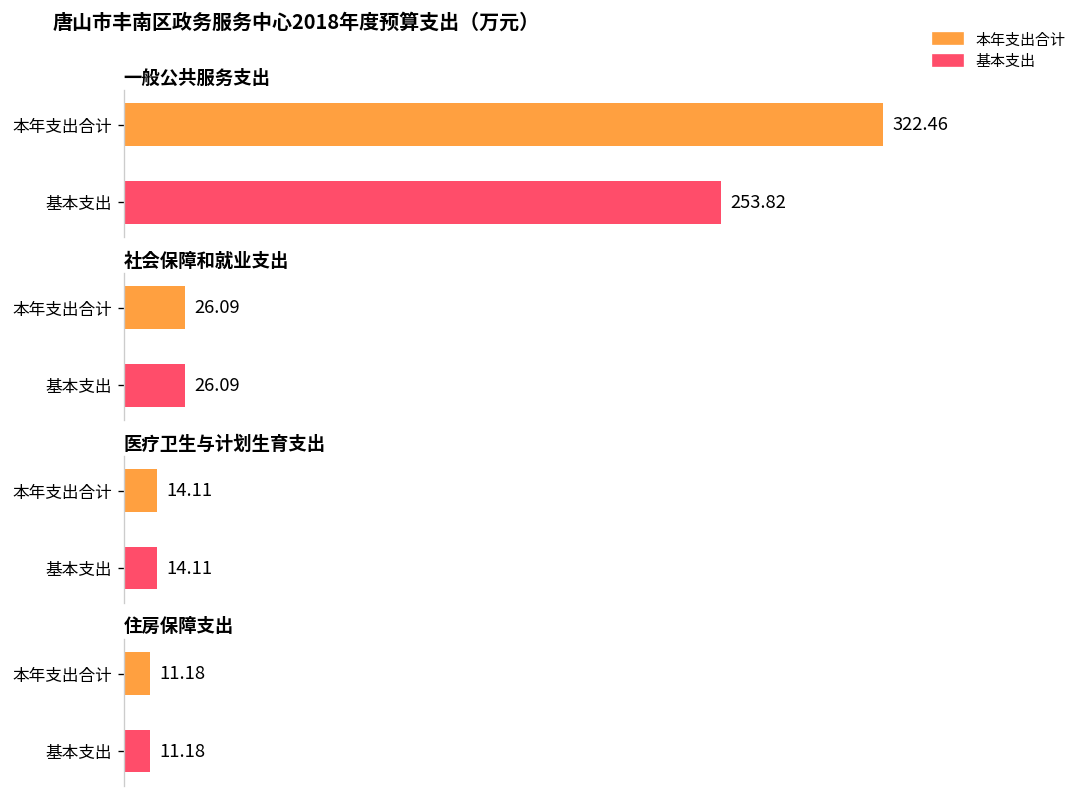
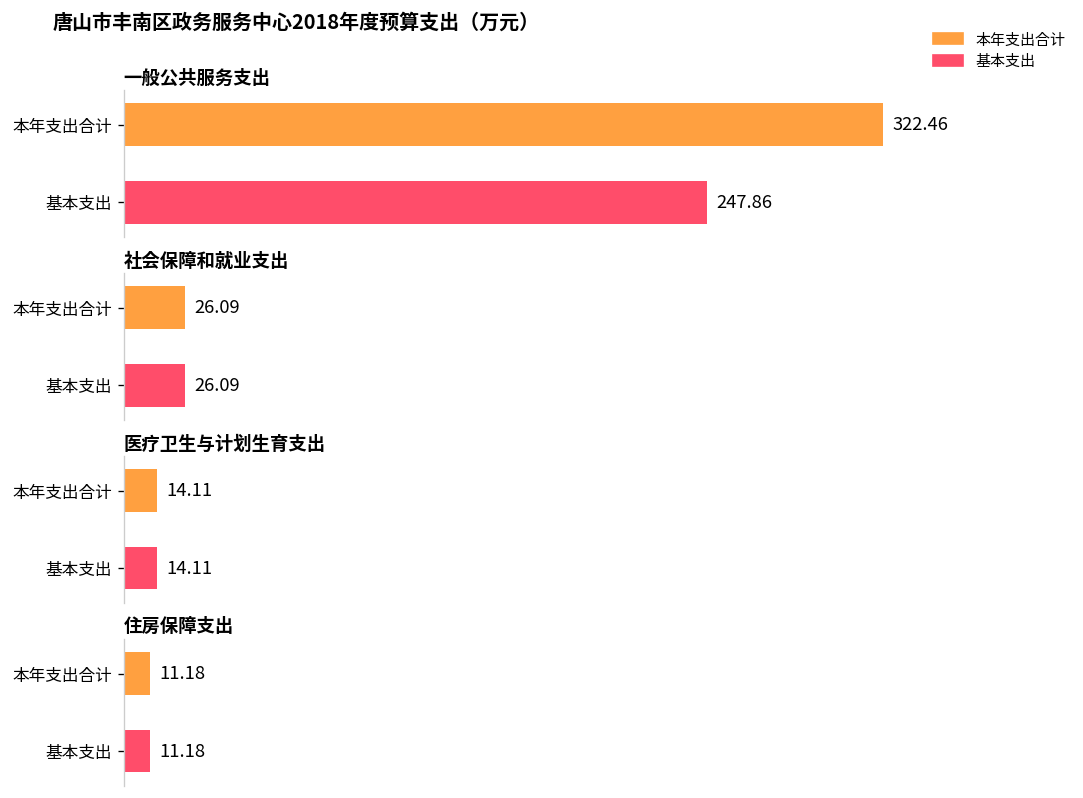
  {
    "一般公共服务支出": {
      "本年支出合计": 322.46,
-     "基本支出": 253.82
+     "基本支出": 247.86
    },
    "社会保障和就业支出": {
      "本年支出合计": 26.09,
      "基本支出": 26.09
    },
    "医疗卫生与计划生育支出": {
      "本年支出合计": 14.11,
      "基本支出": 14.11
    },
    "住房保障支出": {
      "本年支出合计": 11.18,
      "基本支出": 11.18
    }
  }
